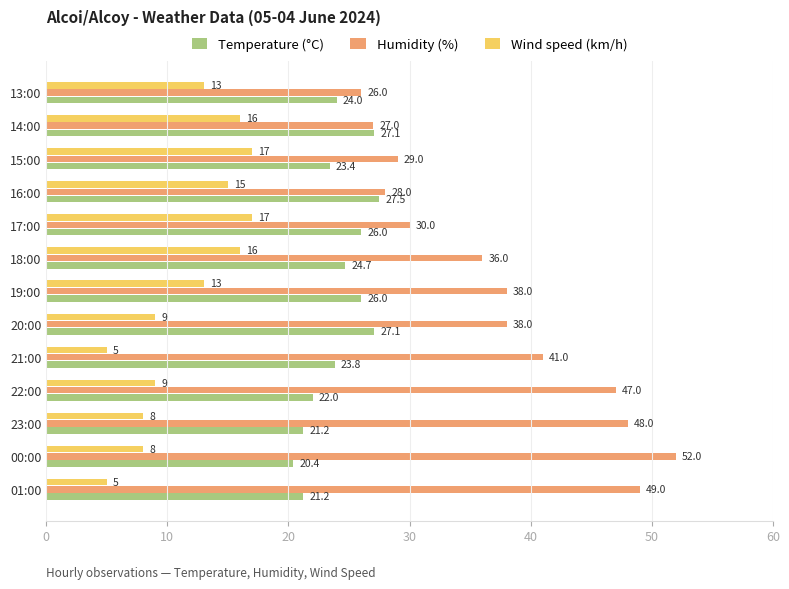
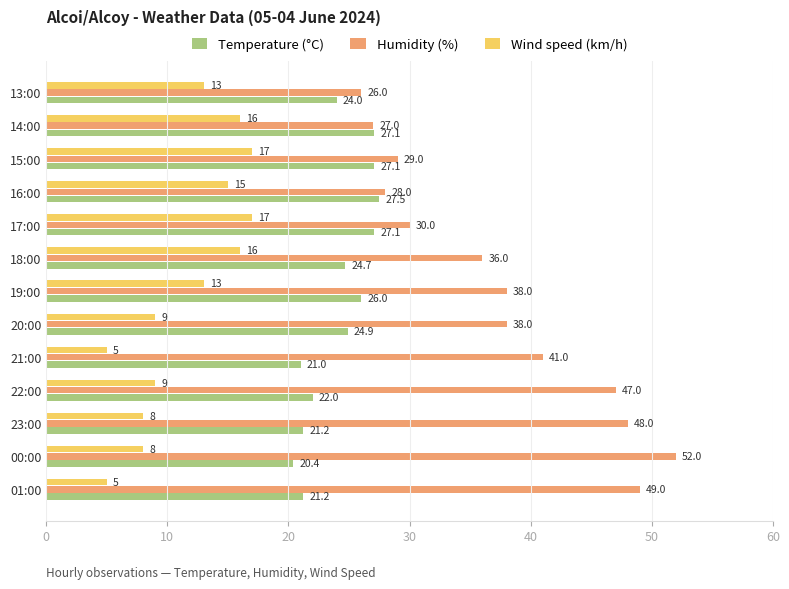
  {
    "Temperature (°C)": {
      "13:00": 24.0,
-     "15:00": 23.4,
-     "17:00": 26.0,
+     "15:00": 27.1,
+     "17:00": 27.1,
      "18:00": 24.7,
      "19:00": 26.0,
-     "20:00": 27.1,
-     "21:00": 23.8,
+     "20:00": 24.9,
+     "21:00": 21.0,
      "22:00": 22.0,
      "23:00": 21.2,
      "00:00": 20.4,
      "01:00": 21.2
    }
  }
